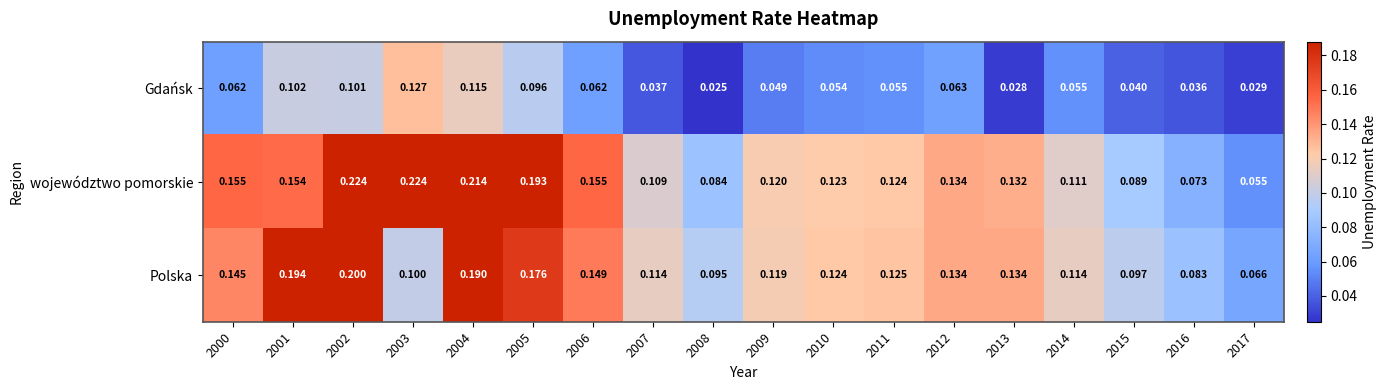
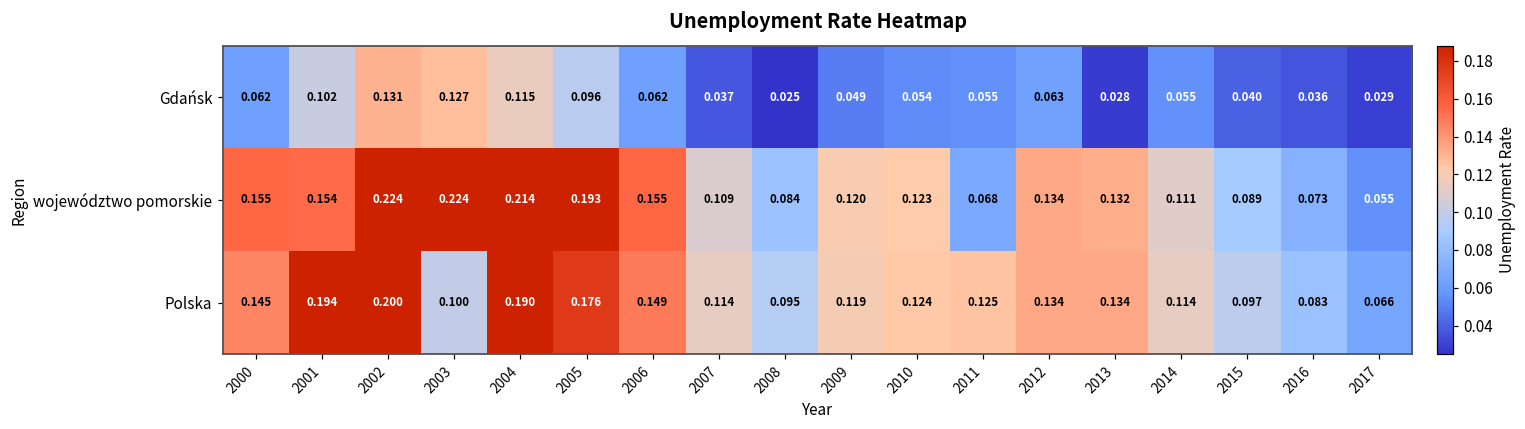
  {
    "Gdańsk": {
      "2000": 0.062,
      "2001": 0.102,
-     "2002": 0.101,
+     "2002": 0.131,
      "2003": 0.127,
      "2004": 0.115,
      "2005": 0.096,
      "2006": 0.062,
      "2007": 0.037,
      "2008": 0.025,
      "2009": 0.049,
      "2010": 0.054,
      "2011": 0.055,
      "2012": 0.063,
      "2013": 0.028,
      "2014": 0.055,
      "2015": 0.040,
      "2016": 0.036,
      "2017": 0.029
    },
    "województwo pomorskie": {
      "2000": 0.155,
      "2001": 0.154,
      "2002": 0.224,
      "2003": 0.224,
      "2004": 0.214,
      "2005": 0.193,
      "2006": 0.155,
      "2007": 0.109,
      "2008": 0.084,
      "2009": 0.120,
      "2010": 0.123,
-     "2011": 0.124,
+     "2011": 0.068,
      "2012": 0.134,
      "2013": 0.132,
      "2014": 0.111,
      "2015": 0.089,
      "2016": 0.073,
      "2017": 0.055
    },
    "Polska": {
      "2000": 0.145,
      "2001": 0.194,
      "2002": 0.200,
      "2003": 0.100,
      "2004": 0.190,
      "2005": 0.176,
      "2006": 0.149,
      "2007": 0.114,
      "2008": 0.095,
      "2009": 0.119,
      "2010": 0.124,
      "2011": 0.125,
      "2012": 0.134,
      "2013": 0.134,
      "2014": 0.114,
      "2015": 0.097,
      "2016": 0.083,
      "2017": 0.066
    }
  }
